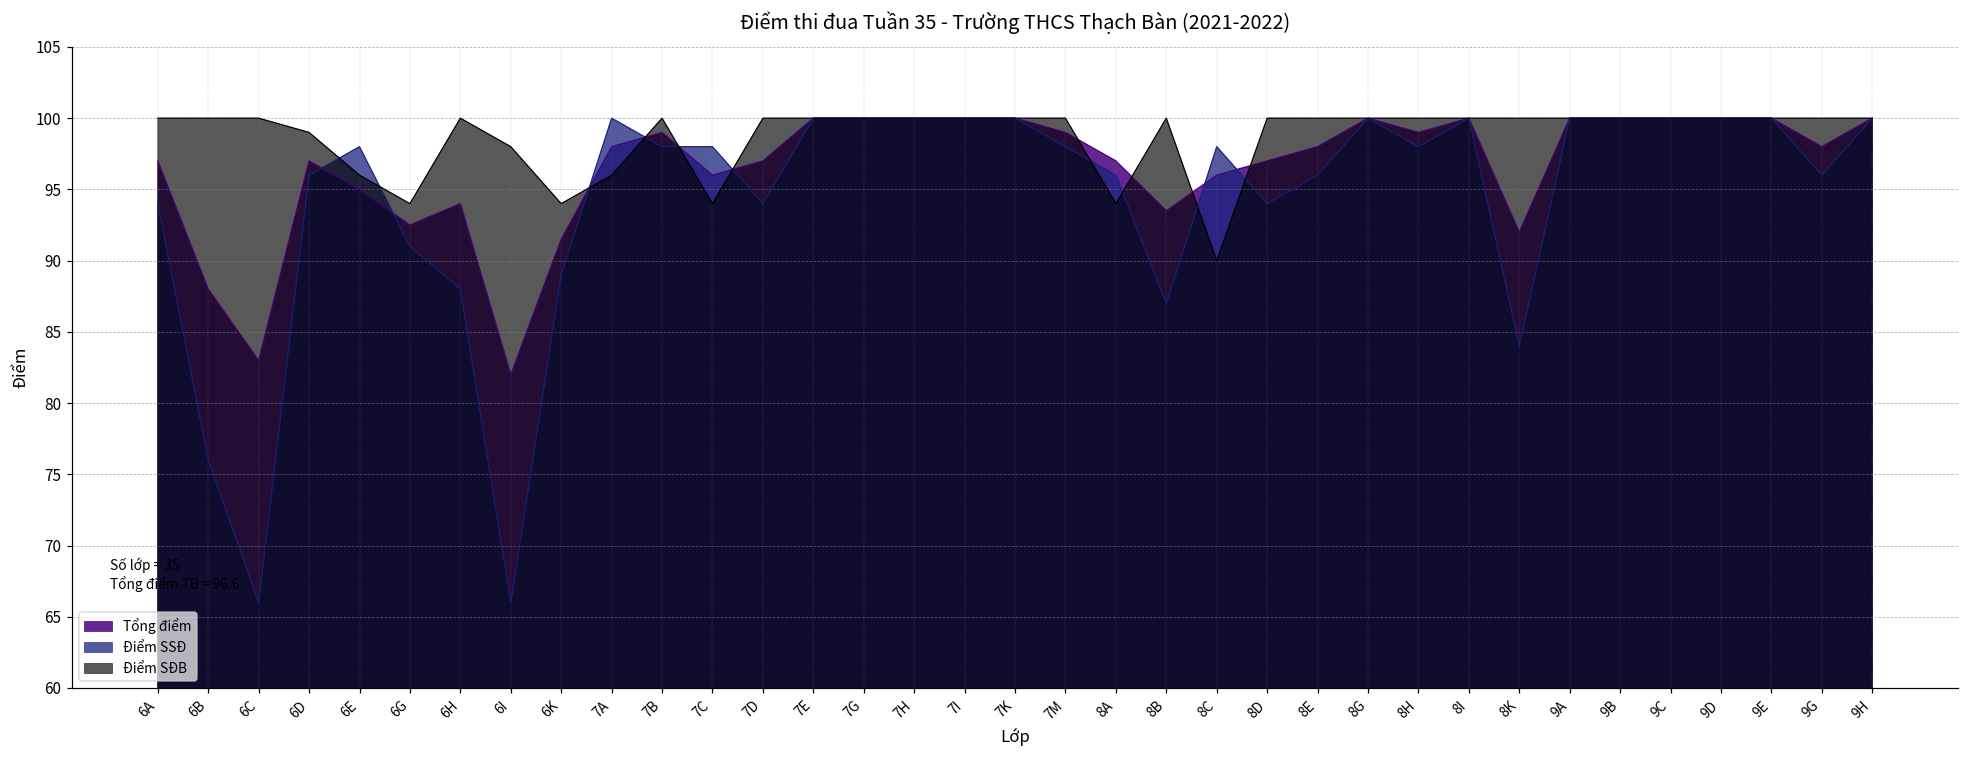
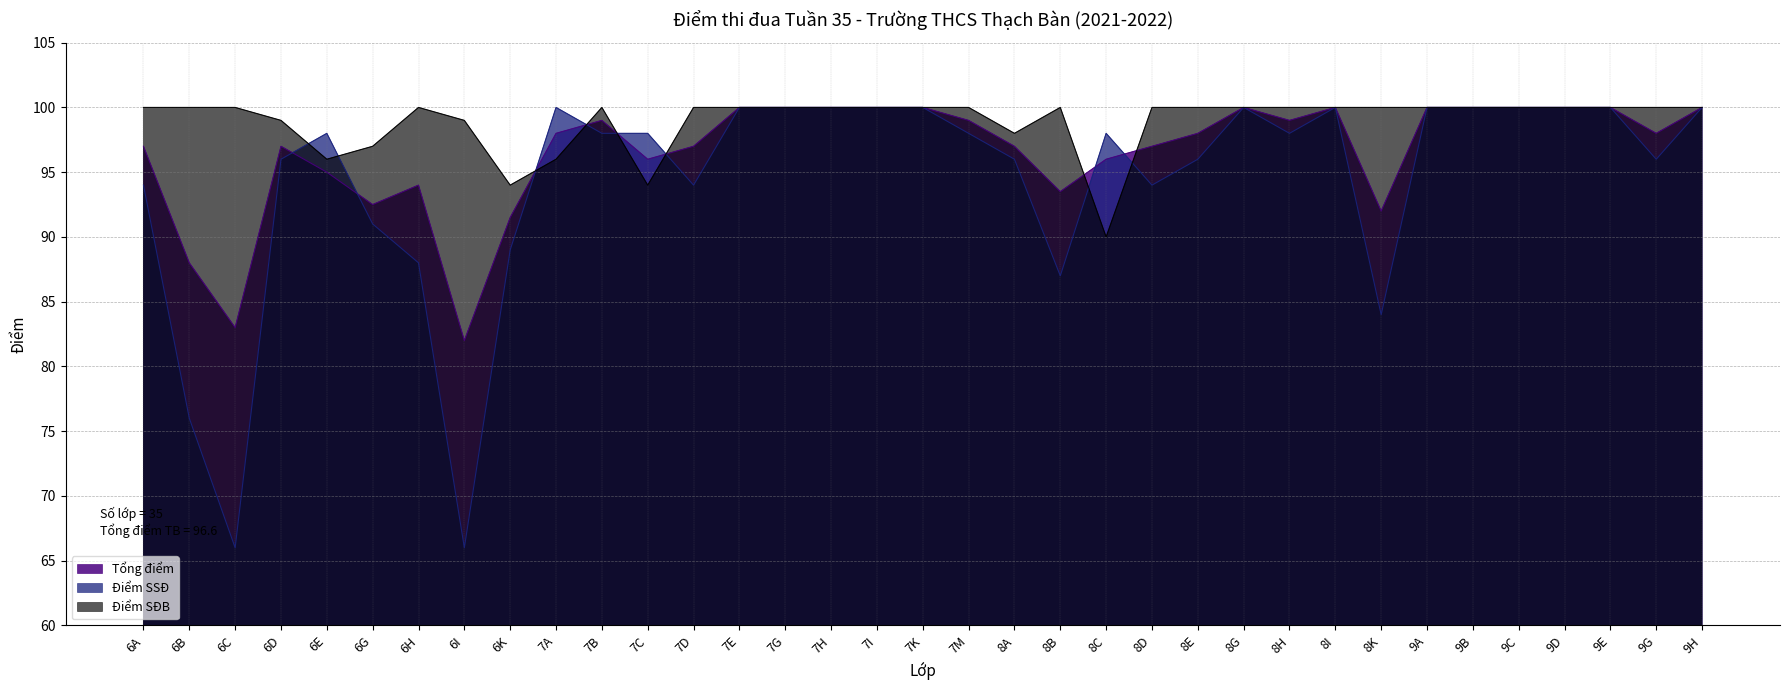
  {
    "Điểm SĐB": {
      "6A": 100,
      "6B": 100,
      "6C": 100,
      "6D": 99,
      "6E": 96,
-     "6G": 94,
+     "6G": 97,
      "6H": 100,
-     "6I": 98,
+     "6I": 99,
      "6K": 94,
      "7A": 96,
      "7B": 100,
      "7C": 94,
      "7D": 100,
      "7M": 100,
-     "8A": 94,
+     "8A": 98,
      "8B": 100,
      "8C": 90,
      "8D": 100,
      "8E": 100,
      "8H": 100,
      "8K": 100,
      "9G": 100
    }
  }
